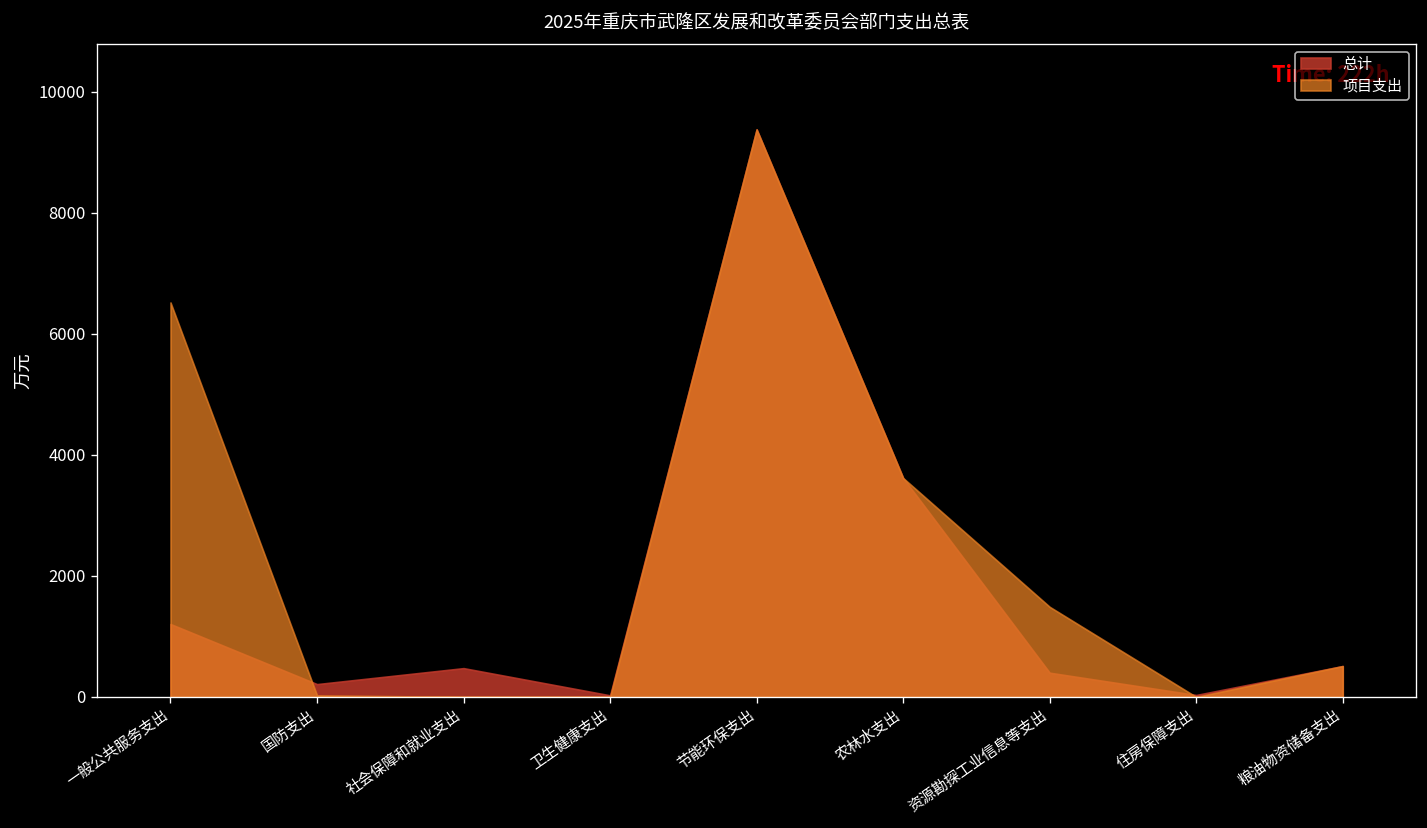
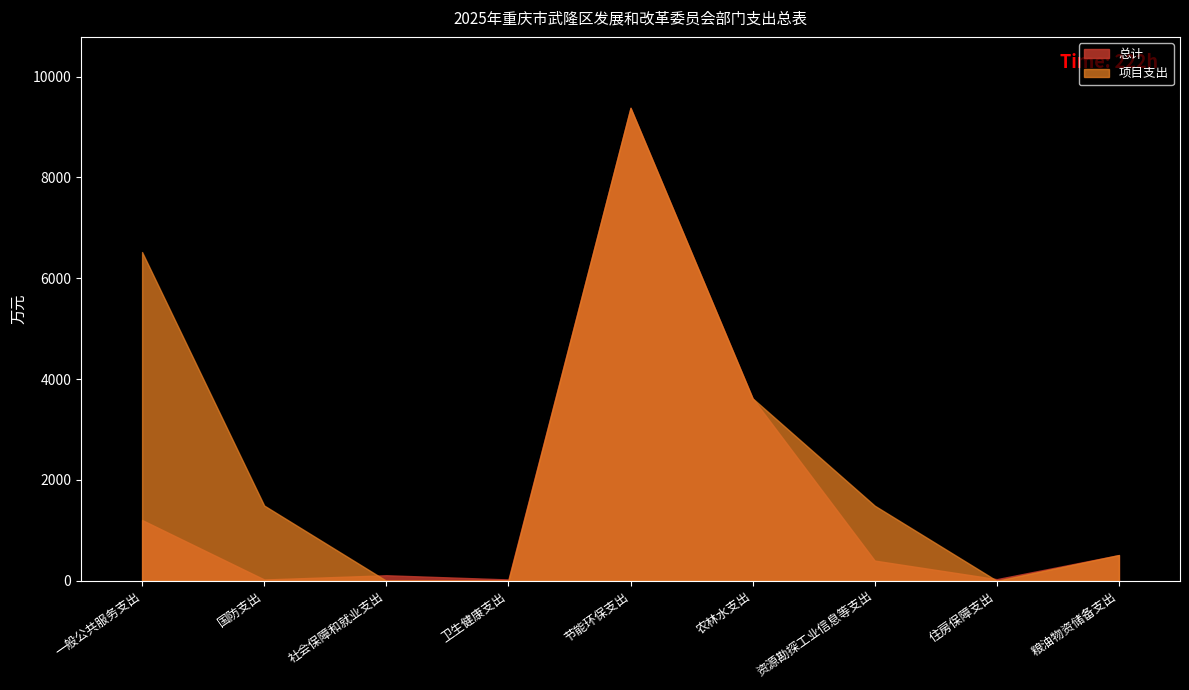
  {
    "总计": {
      "一般公共服务支出": 1200,
-     "国防支出": 200,
-     "社会保障和就业支出": 500,
+     "国防支出": 0,
+     "社会保障和就业支出": 100,
      "资源勘探工业信息等支出": 400
    },
    "项目支出": {
      "一般公共服务支出": 6500,
-     "国防支出": 0,
+     "国防支出": 1500,
      "社会保障和就业支出": 0,
      "资源勘探工业信息等支出": 1500
    }
  }
